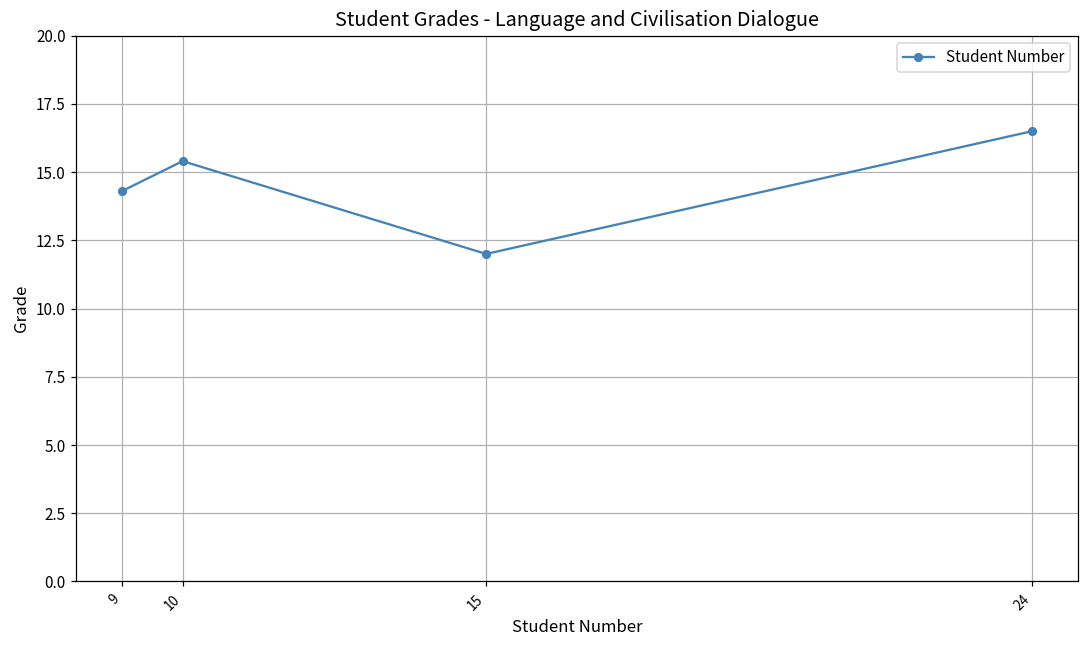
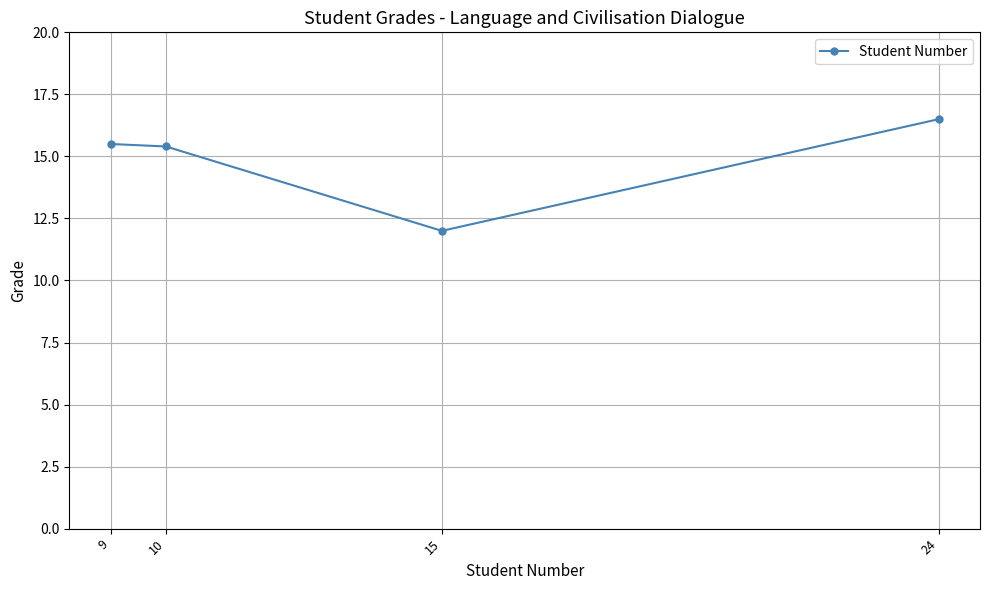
  {
-   "9": 14.3,
+   "9": 15.5,
    "10": 15.4,
    "15": 12.0,
    "24": 16.5
  }
